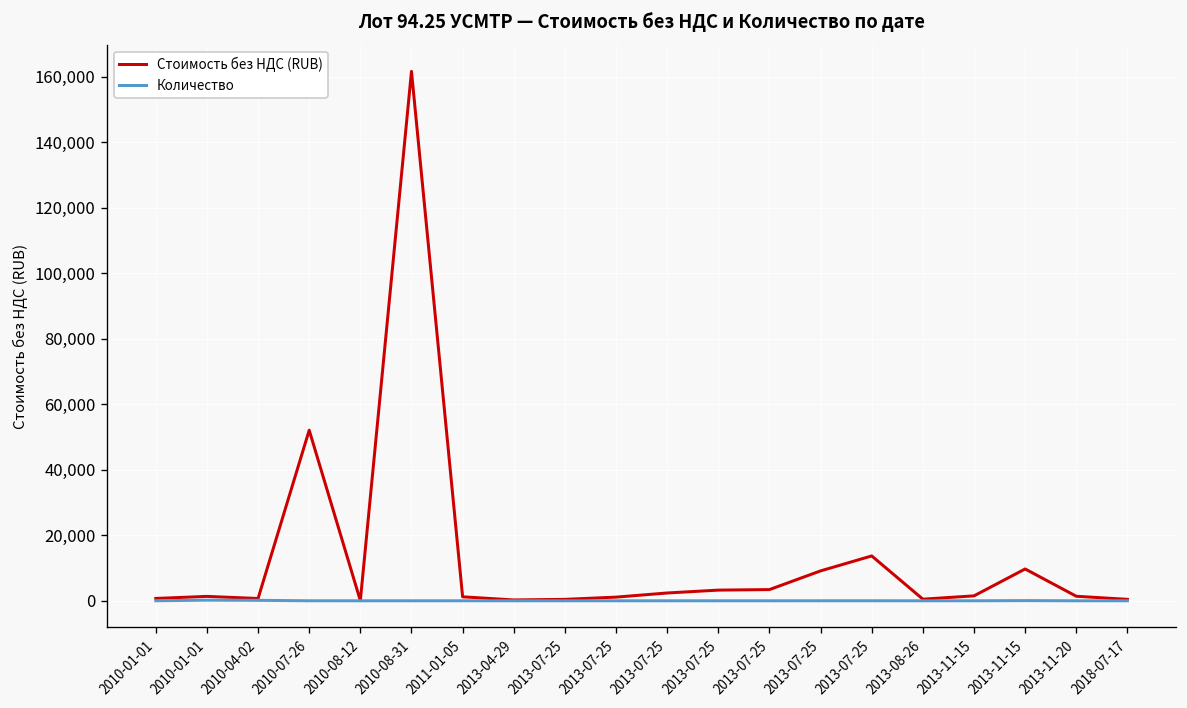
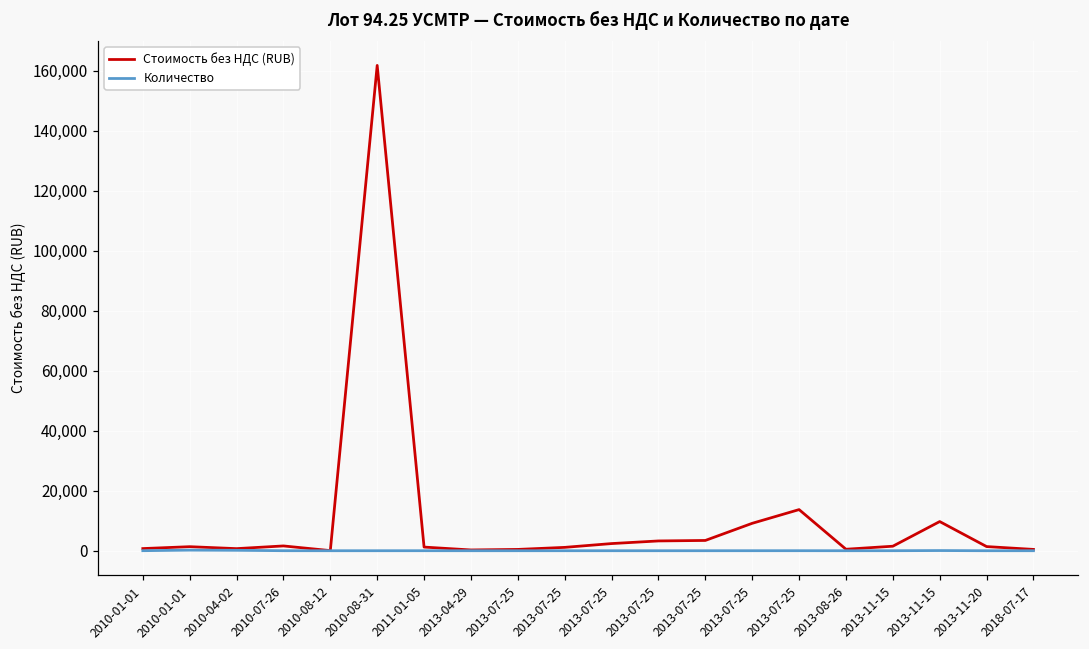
  {
    "Стоимость без НДС (RUB)": {
-     "2010-07-26": "52,000",
+     "2010-07-26": "2,000",
      "2010-08-31": "162,000",
      "2011-01-05": "1,000",
      "2013-11-20": "1,000"
    },
    "Количество": {
      "2010-07-26": "0",
      "2010-08-31": "0",
      "2011-01-05": "0",
      "2013-11-20": "0"
    }
  }
